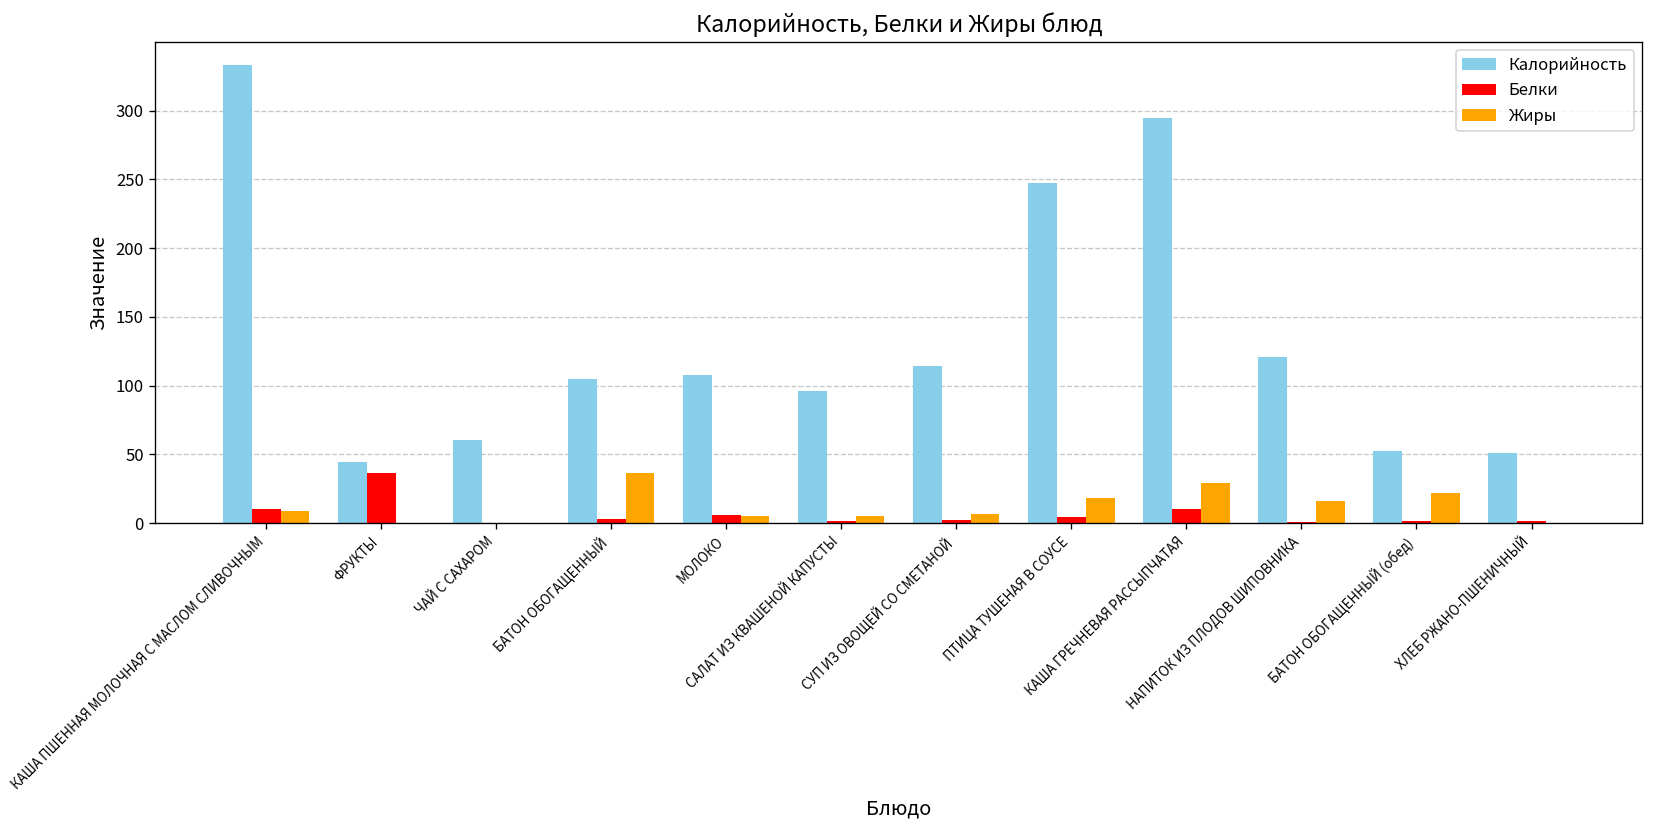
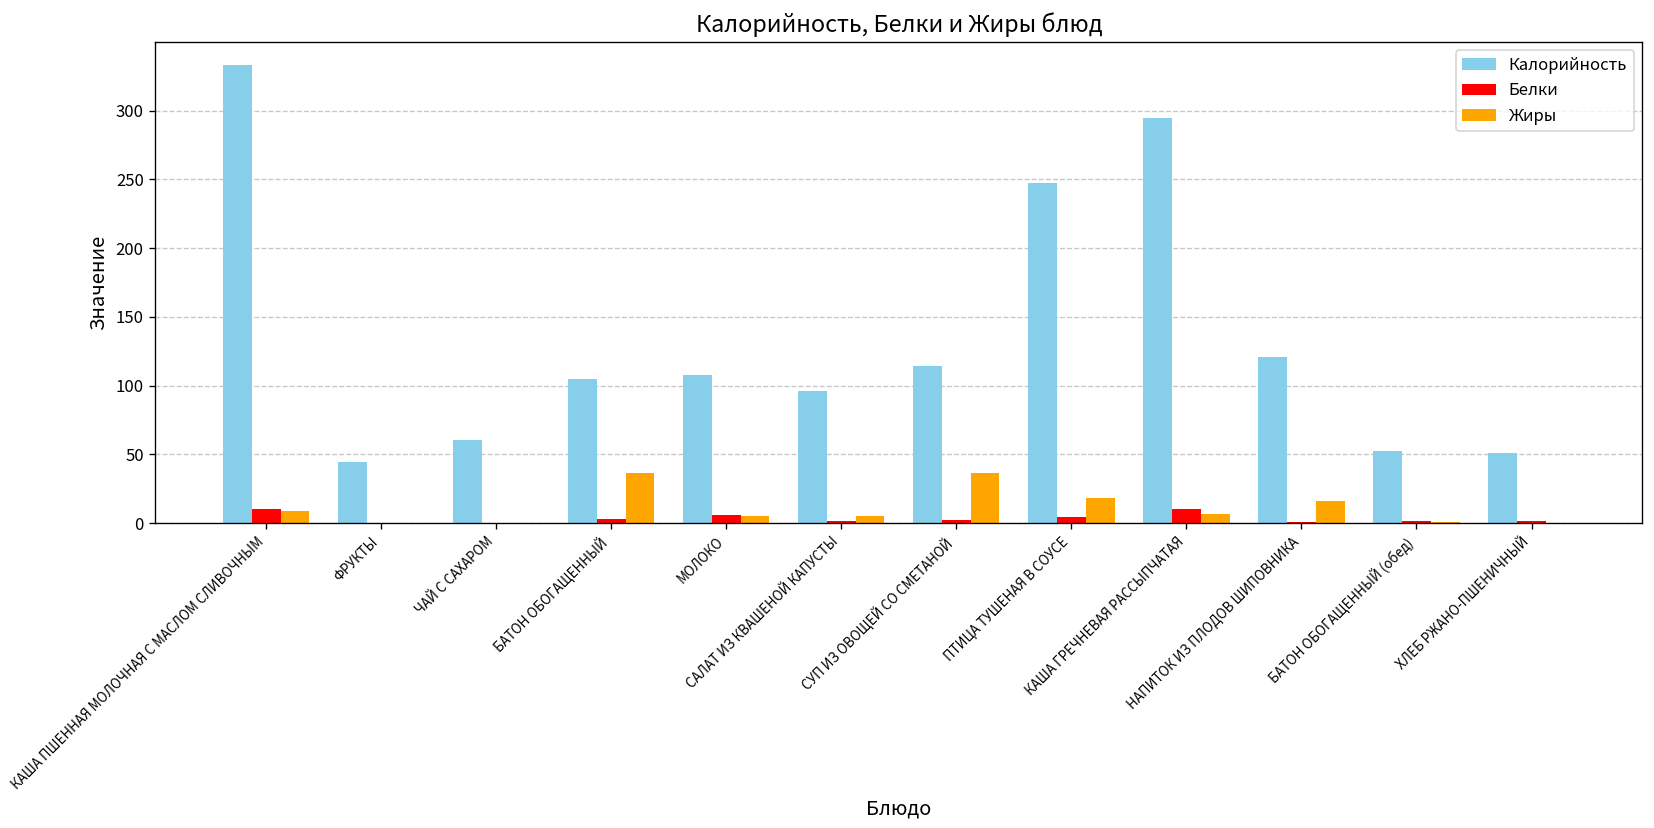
  {
    "Калорийность": {
      "КАША ПШЕННАЯ МОЛОЧНАЯ С МАСЛОМ СЛИВОЧНЫМ": 333,
      "ФРУКТЫ": 45,
      "ЧАЙ С САХАРОМ": 61,
      "БАТОН ОБОГАЩЕННЫЙ": 105,
      "МОЛОКО": 108,
      "САЛАТ ИЗ КВАШЕНОЙ КАПУСТЫ": 96,
      "СУП ИЗ ОВОЩЕЙ СО СМЕТАНОЙ": 115,
      "ПТИЦА ТУШЕНАЯ В СОУСЕ": 248,
      "КАША ГРЕЧНЕВАЯ РАССЫПЧАТАЯ": 294,
      "НАПИТОК ИЗ ПЛОДОВ ШИПОВНИКА": 121,
      "БАТОН ОБОГАЩЕННЫЙ (обед)": 52,
      "ХЛЕБ РЖАНО-ПШЕНИЧНЫЙ": 51
    },
    "Белки": {
      "КАША ПШЕННАЯ МОЛОЧНАЯ С МАСЛОМ СЛИВОЧНЫМ": 11,
-     "ФРУКТЫ": 36,
+     "ФРУКТЫ": 0,
      "БАТОН ОБОГАЩЕННЫЙ": 3,
      "МОЛОКО": 6,
      "СУП ИЗ ОВОЩЕЙ СО СМЕТАНОЙ": 3,
      "ПТИЦА ТУШЕНАЯ В СОУСЕ": 5,
      "КАША ГРЕЧНЕВАЯ РАССЫПЧАТАЯ": 11
    },
    "Жиры": {
      "КАША ПШЕННАЯ МОЛОЧНАЯ С МАСЛОМ СЛИВОЧНЫМ": 9,
      "ЧАЙ С САХАРОМ": 0,
      "БАТОН ОБОГАЩЕННЫЙ": 36,
      "МОЛОКО": 5,
      "САЛАТ ИЗ КВАШЕНОЙ КАПУСТЫ": 5,
-     "СУП ИЗ ОВОЩЕЙ СО СМЕТАНОЙ": 7,
+     "СУП ИЗ ОВОЩЕЙ СО СМЕТАНОЙ": 36,
      "ПТИЦА ТУШЕНАЯ В СОУСЕ": 18,
-     "КАША ГРЕЧНЕВАЯ РАССЫПЧАТАЯ": 29,
+     "КАША ГРЕЧНЕВАЯ РАССЫПЧАТАЯ": 7,
      "НАПИТОК ИЗ ПЛОДОВ ШИПОВНИКА": 16,
-     "БАТОН ОБОГАЩЕННЫЙ (обед)": 22
+     "БАТОН ОБОГАЩЕННЫЙ (обед)": 1
    }
  }
